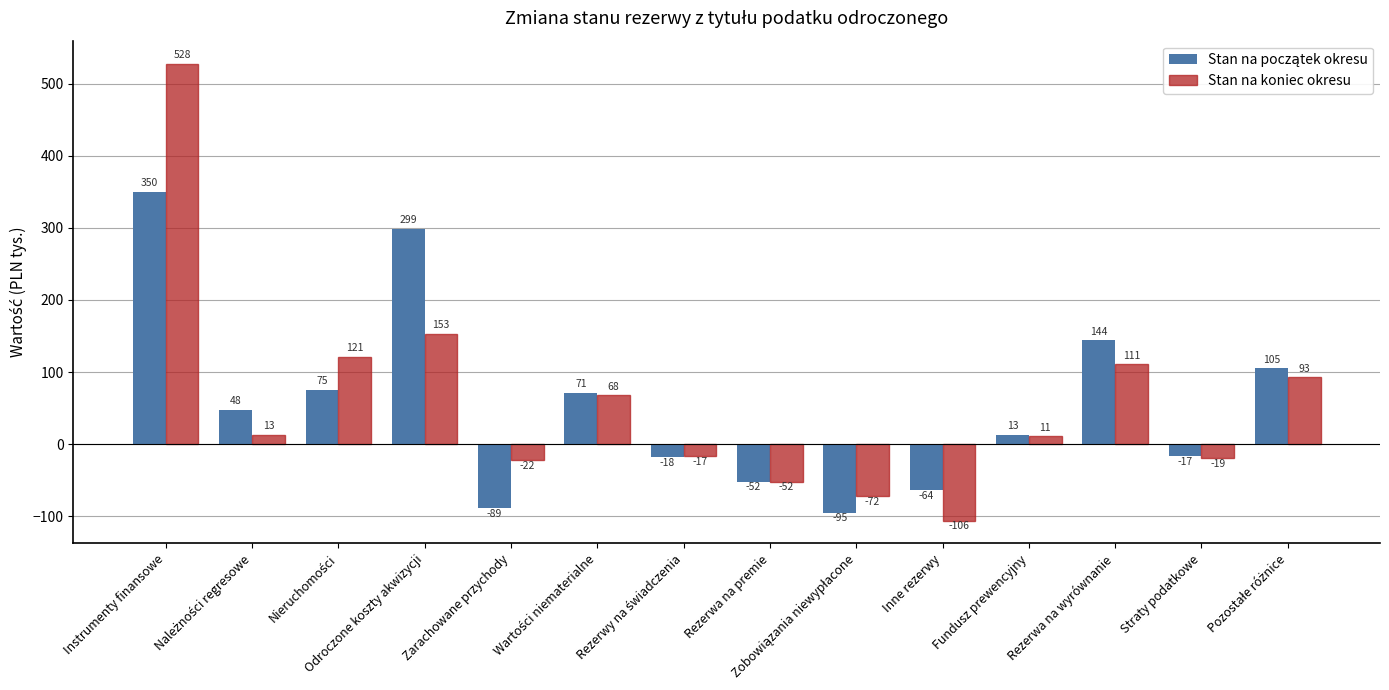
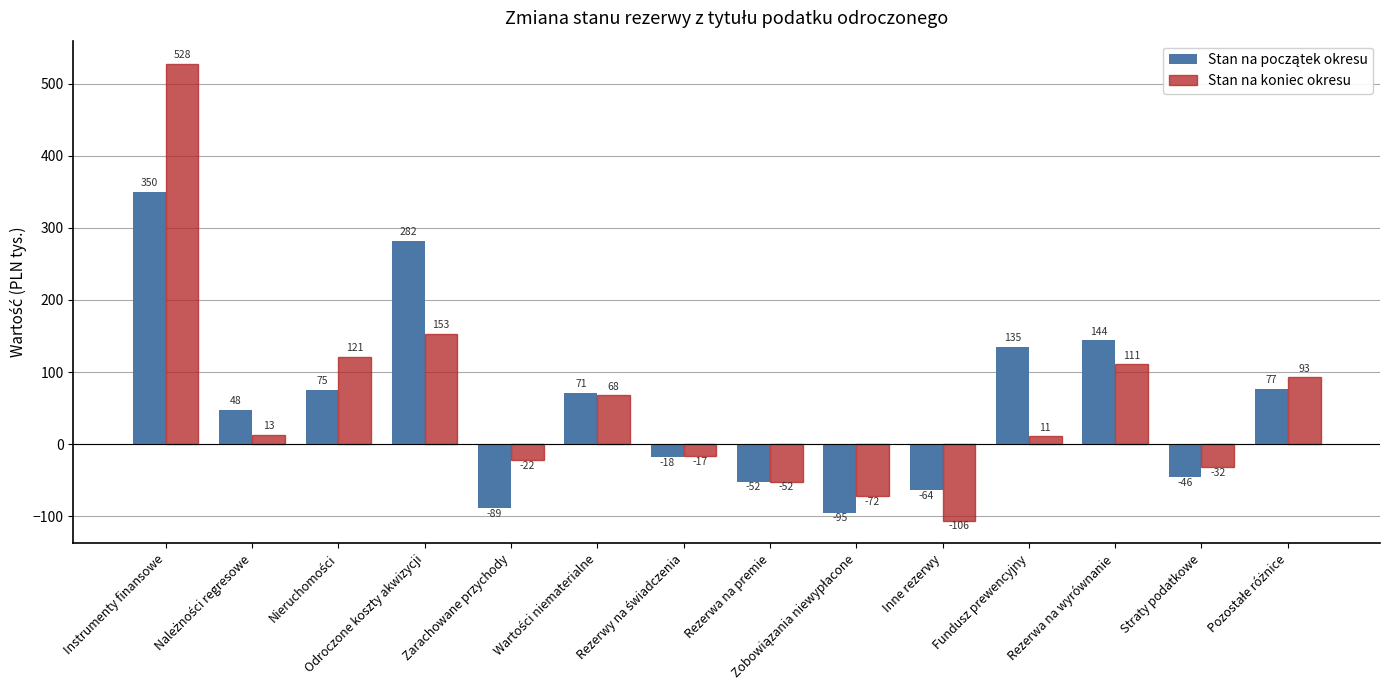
  {
    "Stan na początek okresu": {
      "Instrumenty finansowe": 350,
      "Należności regresowe": 48,
      "Nieruchomości": 75,
-     "Odroczone koszty akwizycji": 299,
+     "Odroczone koszty akwizycji": 282,
      "Zarachowane przychody": -89,
      "Wartości niematerialne": 71,
      "Rezerwy na świadczenia": -18,
      "Rezerwa na premie": -52,
      "Zobowiązania niewypłacone": -95,
      "Inne rezerwy": -64,
-     "Fundusz prewencyjny": 13,
+     "Fundusz prewencyjny": 135,
      "Rezerwa na wyrównanie": 144,
-     "Straty podatkowe": -17,
-     "Pozostałe różnice": 105
+     "Straty podatkowe": -46,
+     "Pozostałe różnice": 77
    },
    "Stan na koniec okresu": {
      "Instrumenty finansowe": 528,
      "Należności regresowe": 13,
      "Nieruchomości": 121,
      "Odroczone koszty akwizycji": 153,
      "Zarachowane przychody": -22,
      "Wartości niematerialne": 68,
      "Rezerwy na świadczenia": -17,
      "Rezerwa na premie": -52,
      "Zobowiązania niewypłacone": -72,
      "Inne rezerwy": -106,
      "Fundusz prewencyjny": 11,
      "Rezerwa na wyrównanie": 111,
-     "Straty podatkowe": -19,
+     "Straty podatkowe": -32,
      "Pozostałe różnice": 93
    }
  }
